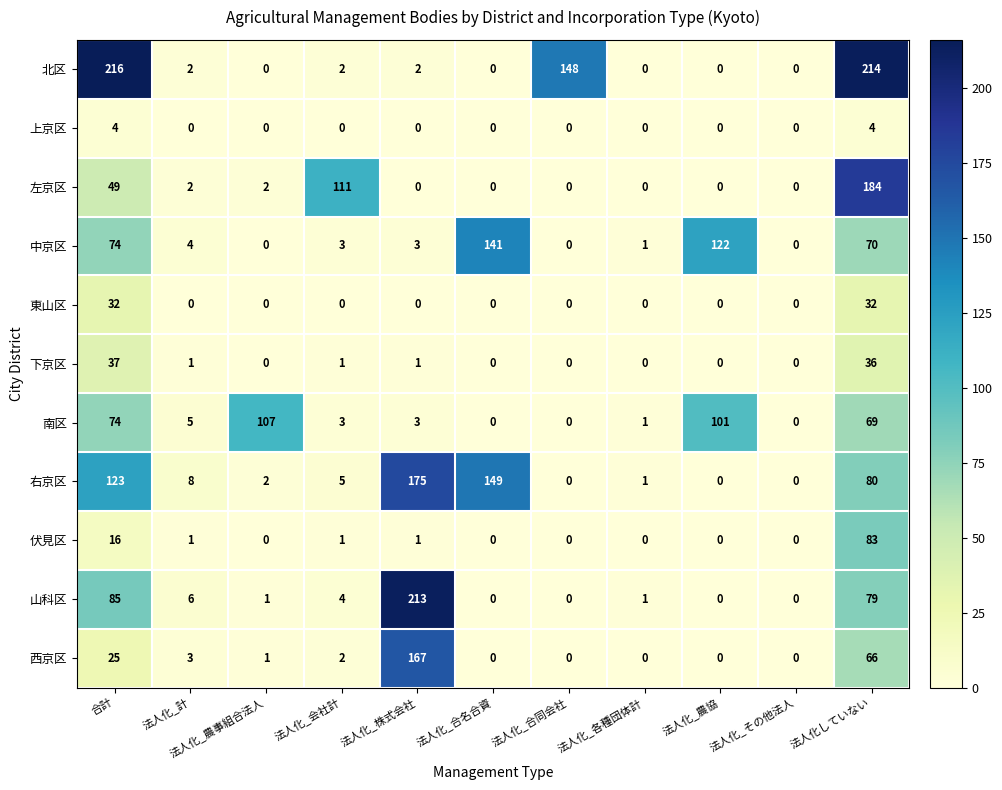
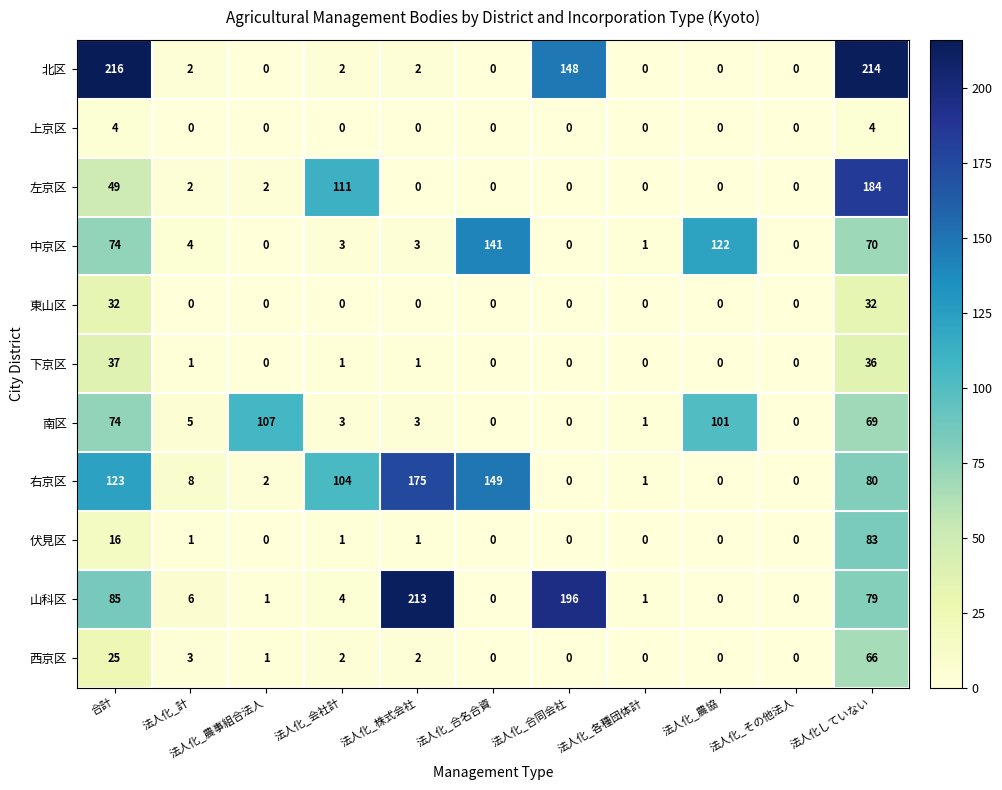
  {
    "北区": {
      "合計": 216,
      "法人化_計": 2,
      "法人化_農事組合法人": 0,
      "法人化_会社計": 2,
      "法人化_株式会社": 2,
      "法人化_合名合資": 0,
      "法人化_合同会社": 148,
      "法人化_各種団体計": 0,
      "法人化_農協": 0,
      "法人化_その他法人": 0,
      "法人化していない": 214
    },
    "上京区": {
      "合計": 4,
      "法人化_計": 0,
      "法人化_農事組合法人": 0,
      "法人化_会社計": 0,
      "法人化_株式会社": 0,
      "法人化_合名合資": 0,
      "法人化_合同会社": 0,
      "法人化_各種団体計": 0,
      "法人化_農協": 0,
      "法人化_その他法人": 0,
      "法人化していない": 4
    },
    "左京区": {
      "合計": 49,
      "法人化_計": 2,
      "法人化_農事組合法人": 2,
      "法人化_会社計": 111,
      "法人化_株式会社": 0,
      "法人化_合名合資": 0,
      "法人化_合同会社": 0,
      "法人化_各種団体計": 0,
      "法人化_農協": 0,
      "法人化_その他法人": 0,
      "法人化していない": 184
    },
    "中京区": {
      "合計": 74,
      "法人化_計": 4,
      "法人化_農事組合法人": 0,
      "法人化_会社計": 3,
      "法人化_株式会社": 3,
      "法人化_合名合資": 141,
      "法人化_合同会社": 0,
      "法人化_各種団体計": 1,
      "法人化_農協": 122,
      "法人化_その他法人": 0,
      "法人化していない": 70
    },
    "東山区": {
      "合計": 32,
      "法人化_計": 0,
      "法人化_農事組合法人": 0,
      "法人化_会社計": 0,
      "法人化_株式会社": 0,
      "法人化_合名合資": 0,
      "法人化_合同会社": 0,
      "法人化_各種団体計": 0,
      "法人化_農協": 0,
      "法人化_その他法人": 0,
      "法人化していない": 32
    },
    "下京区": {
      "合計": 37,
      "法人化_計": 1,
      "法人化_農事組合法人": 0,
      "法人化_会社計": 1,
      "法人化_株式会社": 1,
      "法人化_合名合資": 0,
      "法人化_合同会社": 0,
      "法人化_各種団体計": 0,
      "法人化_農協": 0,
      "法人化_その他法人": 0,
      "法人化していない": 36
    },
    "南区": {
      "合計": 74,
      "法人化_計": 5,
      "法人化_農事組合法人": 107,
      "法人化_会社計": 3,
      "法人化_株式会社": 3,
      "法人化_合名合資": 0,
      "法人化_合同会社": 0,
      "法人化_各種団体計": 1,
      "法人化_農協": 101,
      "法人化_その他法人": 0,
      "法人化していない": 69
    },
    "右京区": {
      "合計": 123,
      "法人化_計": 8,
      "法人化_農事組合法人": 2,
-     "法人化_会社計": 5,
+     "法人化_会社計": 104,
      "法人化_株式会社": 175,
      "法人化_合名合資": 149,
      "法人化_合同会社": 0,
      "法人化_各種団体計": 1,
      "法人化_農協": 0,
      "法人化_その他法人": 0,
      "法人化していない": 80
    },
    "伏見区": {
      "合計": 16,
      "法人化_計": 1,
      "法人化_農事組合法人": 0,
      "法人化_会社計": 1,
      "法人化_株式会社": 1,
      "法人化_合名合資": 0,
      "法人化_合同会社": 0,
      "法人化_各種団体計": 0,
      "法人化_農協": 0,
      "法人化_その他法人": 0,
      "法人化していない": 83
    },
    "山科区": {
      "合計": 85,
      "法人化_計": 6,
      "法人化_農事組合法人": 1,
      "法人化_会社計": 4,
      "法人化_株式会社": 213,
      "法人化_合名合資": 0,
-     "法人化_合同会社": 0,
+     "法人化_合同会社": 196,
      "法人化_各種団体計": 1,
      "法人化_農協": 0,
      "法人化_その他法人": 0,
      "法人化していない": 79
    },
    "西京区": {
      "合計": 25,
      "法人化_計": 3,
      "法人化_農事組合法人": 1,
      "法人化_会社計": 2,
-     "法人化_株式会社": 167,
+     "法人化_株式会社": 2,
      "法人化_合名合資": 0,
      "法人化_合同会社": 0,
      "法人化_各種団体計": 0,
      "法人化_農協": 0,
      "法人化_その他法人": 0,
      "法人化していない": 66
    }
  }
